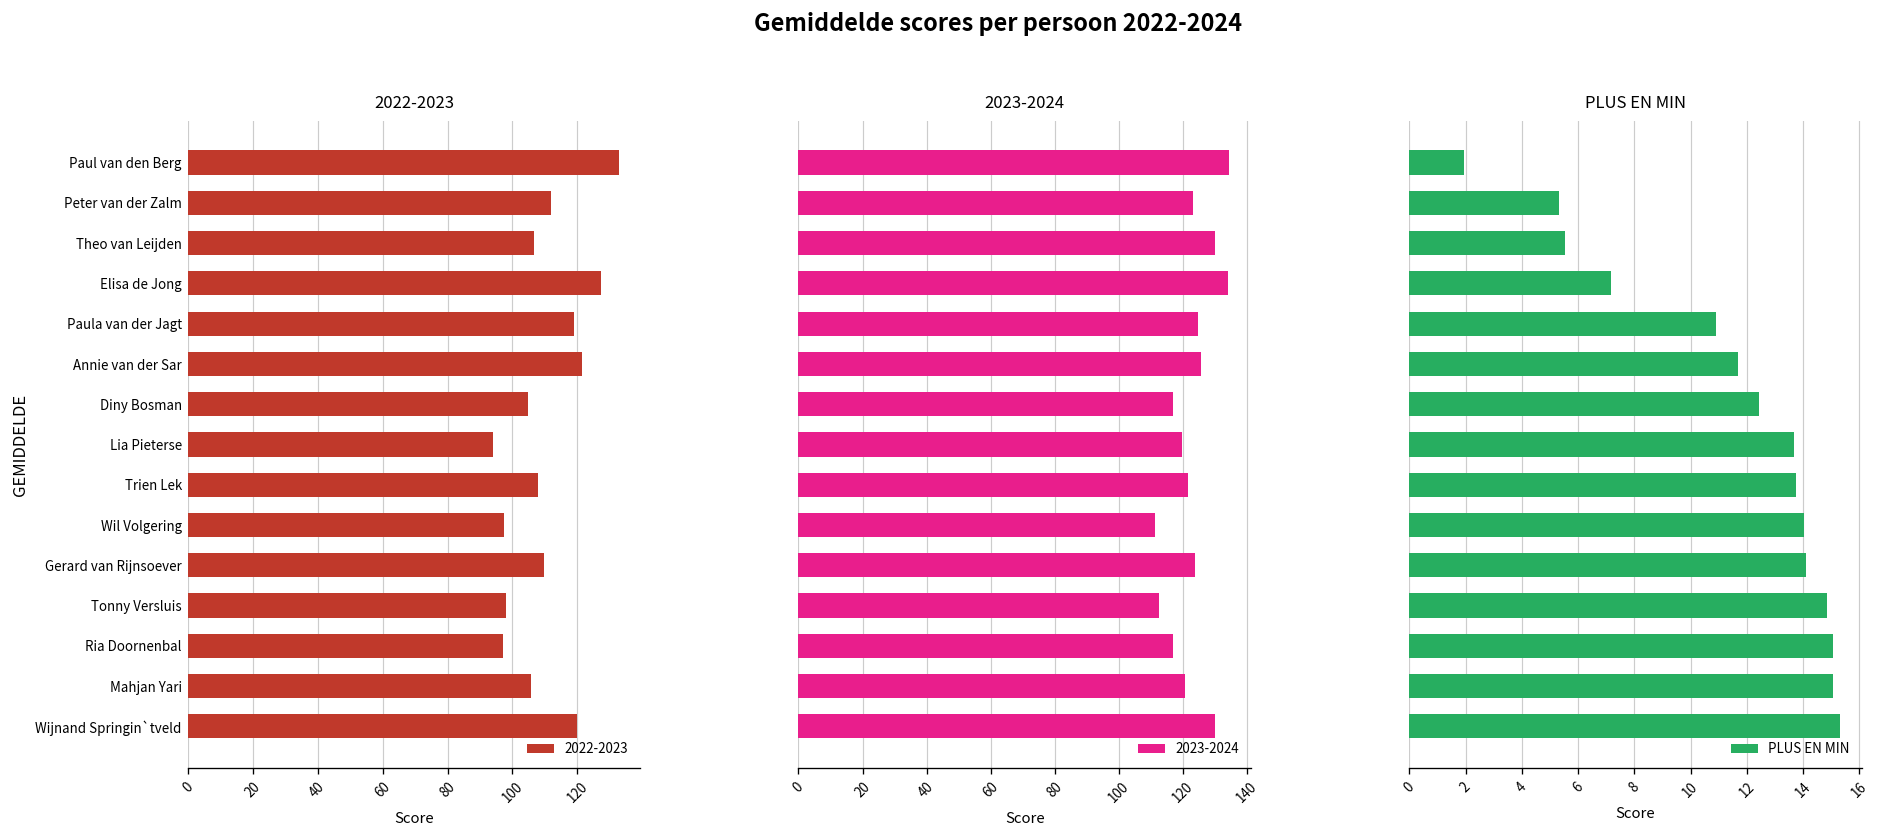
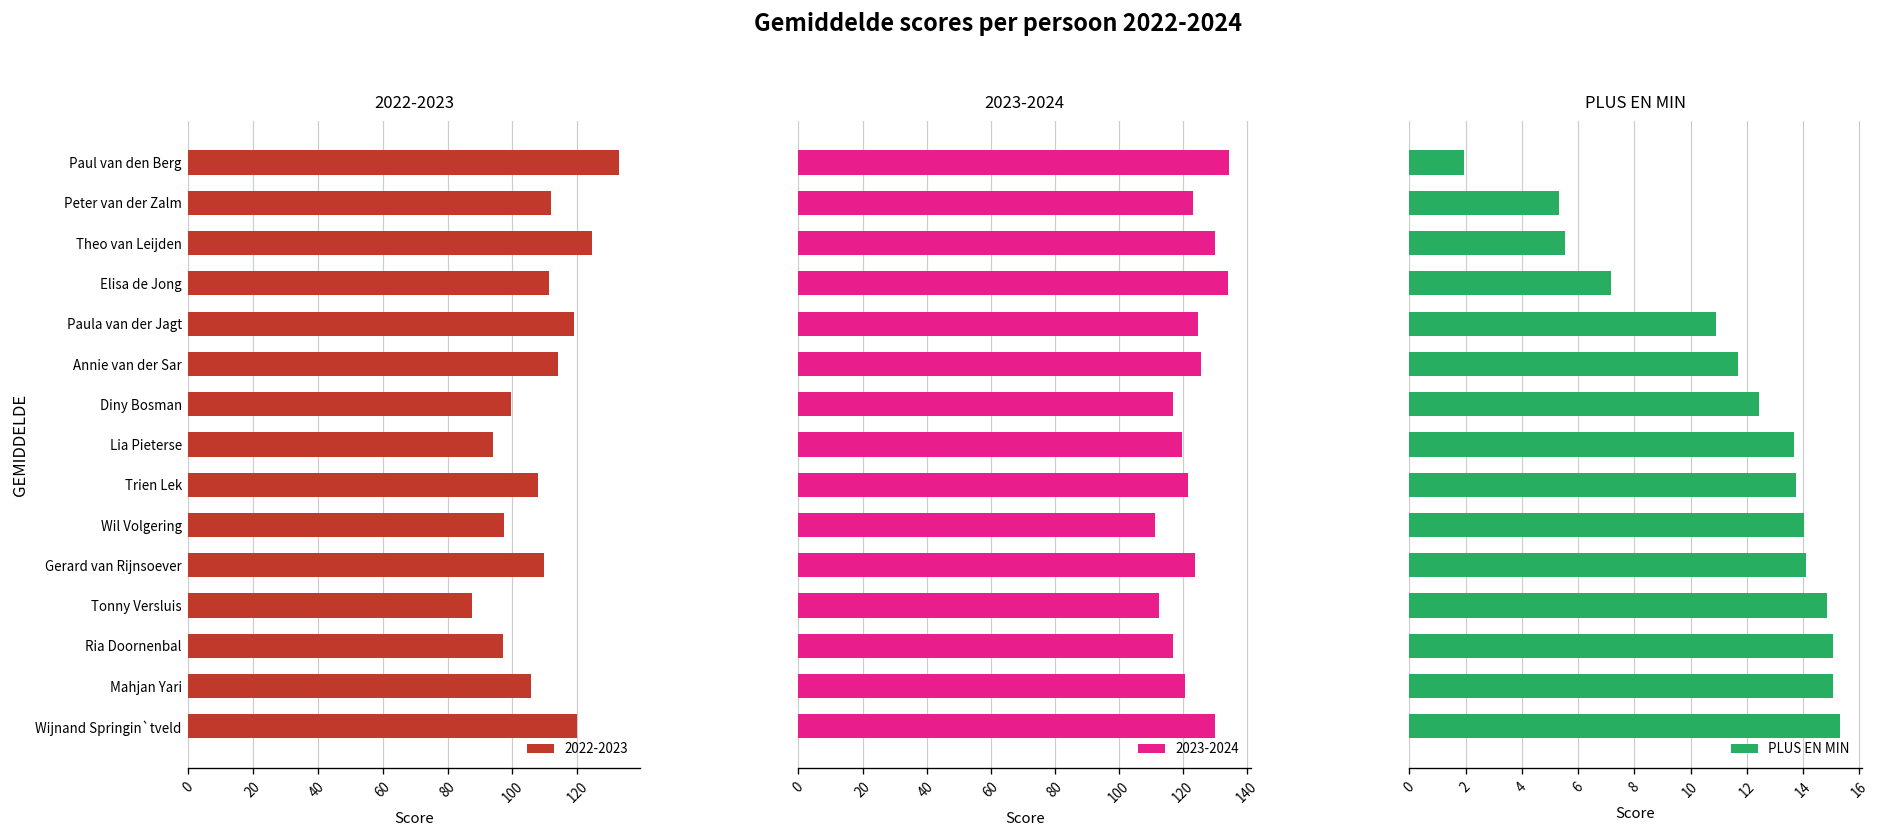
  {
    "2022-2023": {
      "Paul van den Berg": 133,
      "Peter van der Zalm": 112,
-     "Theo van Leijden": 107,
-     "Elisa de Jong": 127,
+     "Theo van Leijden": 125,
+     "Elisa de Jong": 111,
      "Paula van der Jagt": 119,
-     "Annie van der Sar": 121,
-     "Diny Bosman": 105,
+     "Annie van der Sar": 114,
+     "Diny Bosman": 100,
      "Lia Pieterse": 94,
      "Trien Lek": 108,
      "Wil Volgering": 97,
      "Gerard van Rijnsoever": 110,
-     "Tonny Versluis": 98,
+     "Tonny Versluis": 88,
      "Ria Doornenbal": 97,
      "Mahjan Yari": 106,
      "Wijnand Springin`tveld": 120
    }
  }
